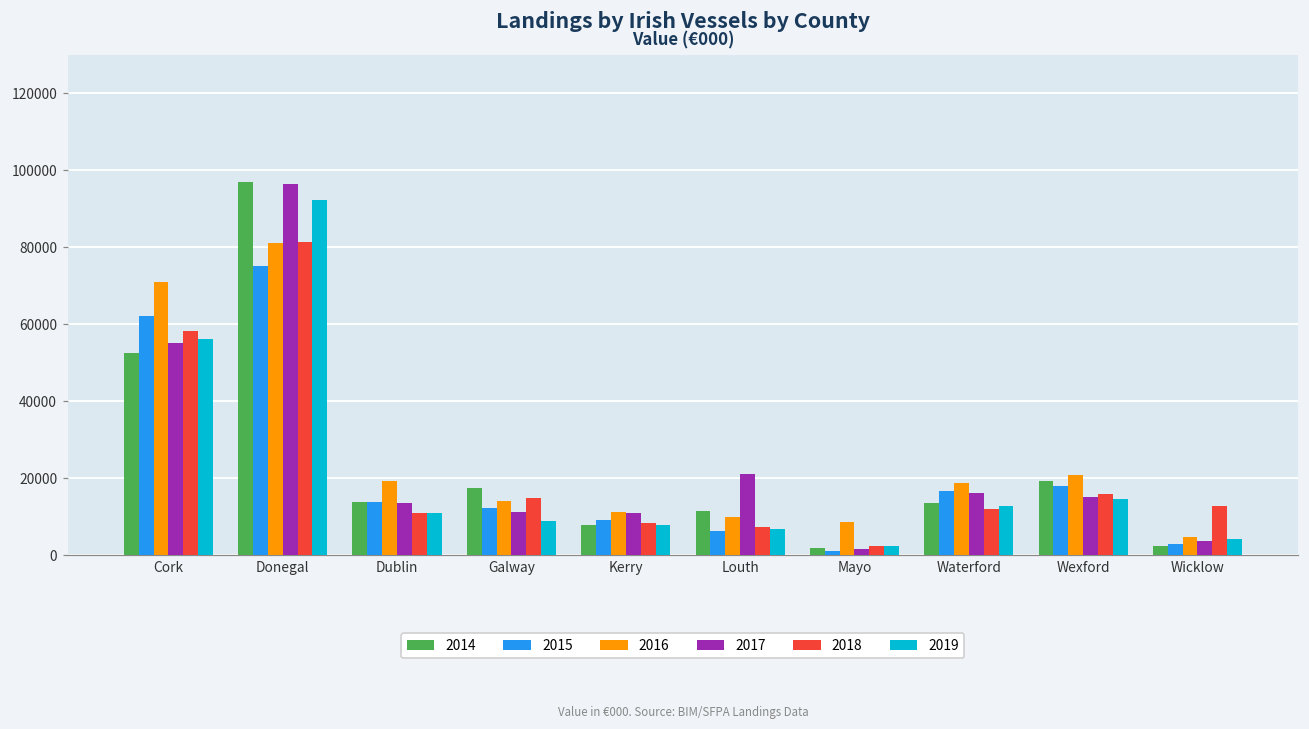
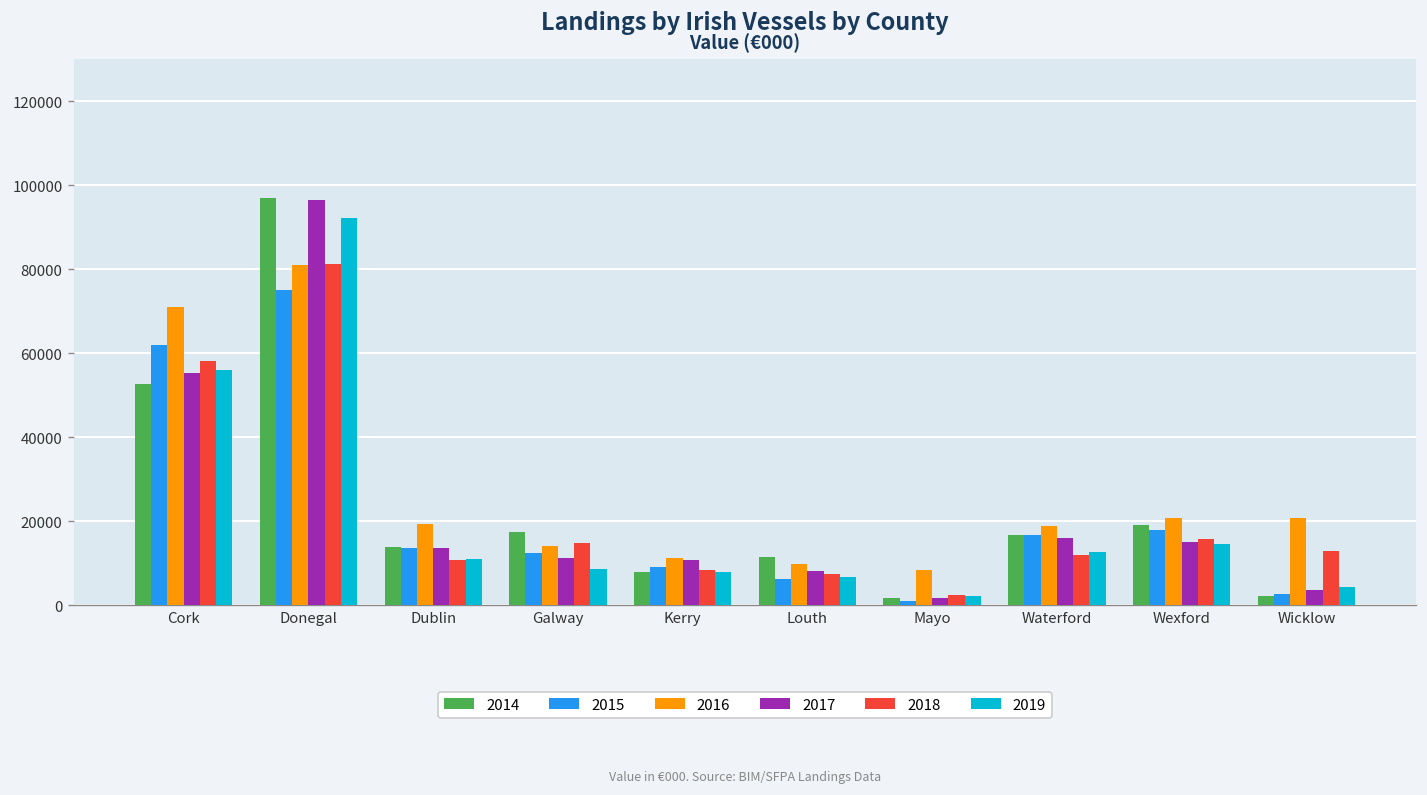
  {
    "2014": {
      "Cork": 53000,
      "Donegal": 97000,
      "Dublin": 14000,
      "Galway": 17000,
      "Kerry": 8000,
      "Louth": 12000,
      "Mayo": 2000,
-     "Waterford": 13000,
+     "Waterford": 17000,
      "Wexford": 19000,
      "Wicklow": 2000
    },
    "2016": {
      "Cork": 71000,
      "Donegal": 81000,
      "Dublin": 19000,
      "Galway": 14000,
      "Kerry": 11000,
      "Louth": 10000,
      "Mayo": 8000,
      "Waterford": 19000,
      "Wexford": 21000,
-     "Wicklow": 5000
+     "Wicklow": 21000
    },
    "2017": {
      "Cork": 55000,
      "Donegal": 96000,
      "Dublin": 14000,
      "Galway": 11000,
      "Kerry": 11000,
-     "Louth": 21000,
+     "Louth": 8000,
      "Mayo": 2000,
      "Waterford": 16000,
      "Wexford": 15000,
      "Wicklow": 4000
    },
    "2018": {
      "Cork": 58000,
      "Donegal": 81000,
      "Dublin": 11000,
      "Galway": 15000,
      "Kerry": 8000,
      "Louth": 7000,
      "Mayo": 2000,
      "Waterford": 12000,
      "Wexford": 16000,
      "Wicklow": 13000
    }
  }
